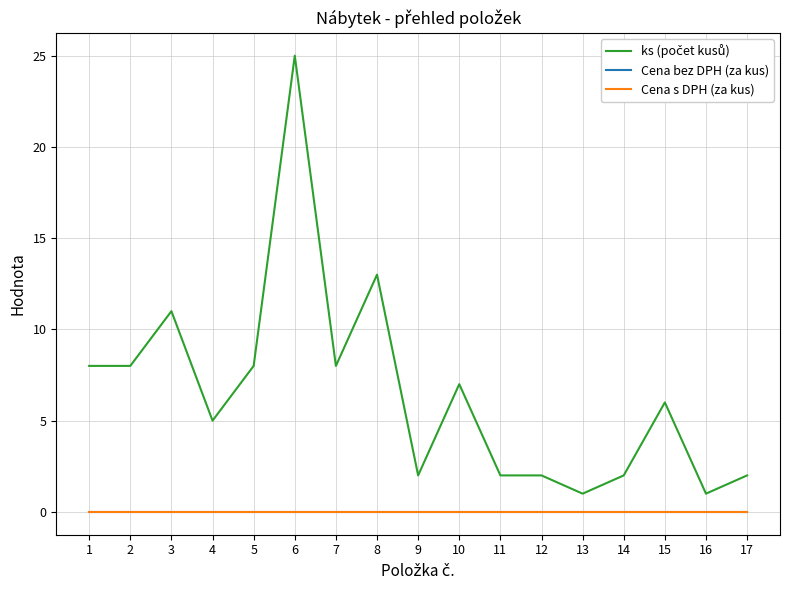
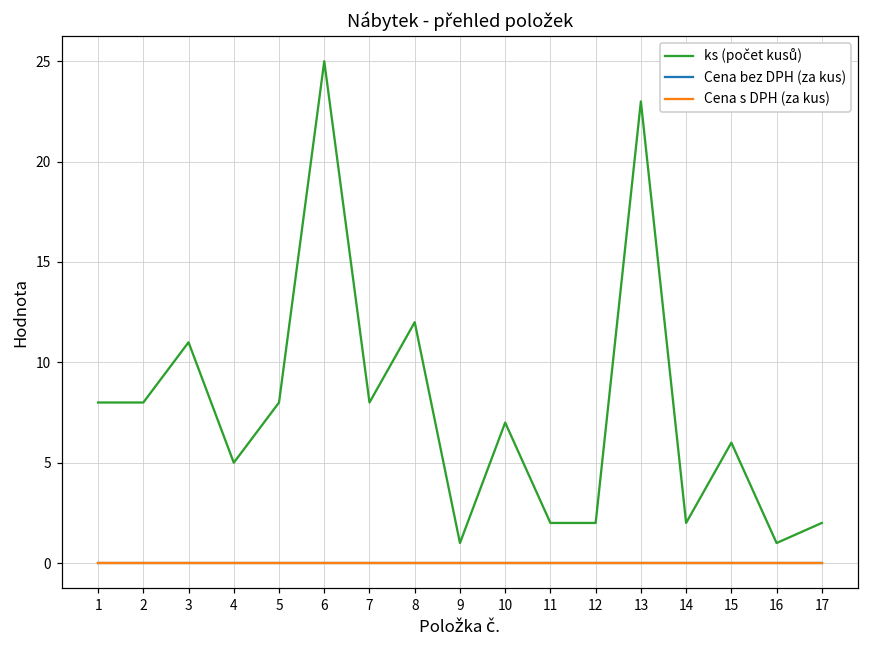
  {
    "ks (počet kusů)": {
      "1": 8,
      "2": 8,
      "3": 11,
      "4": 5,
      "5": 8,
      "6": 25,
      "7": 8,
-     "8": 13,
-     "9": 2,
+     "8": 12,
+     "9": 1,
      "10": 7,
      "11": 2,
      "12": 2,
-     "13": 1,
+     "13": 23,
      "14": 2,
      "15": 6,
      "16": 1,
      "17": 2
    },
    "Cena s DPH (za kus)": {
      "1": 0,
      "2": 0,
      "3": 0,
      "4": 0,
      "5": 0,
      "6": 0,
      "7": 0,
      "8": 0,
      "9": 0,
      "10": 0,
      "11": 0,
      "12": 0,
      "13": 0,
      "14": 0,
      "15": 0,
      "16": 0,
      "17": 0
    }
  }
